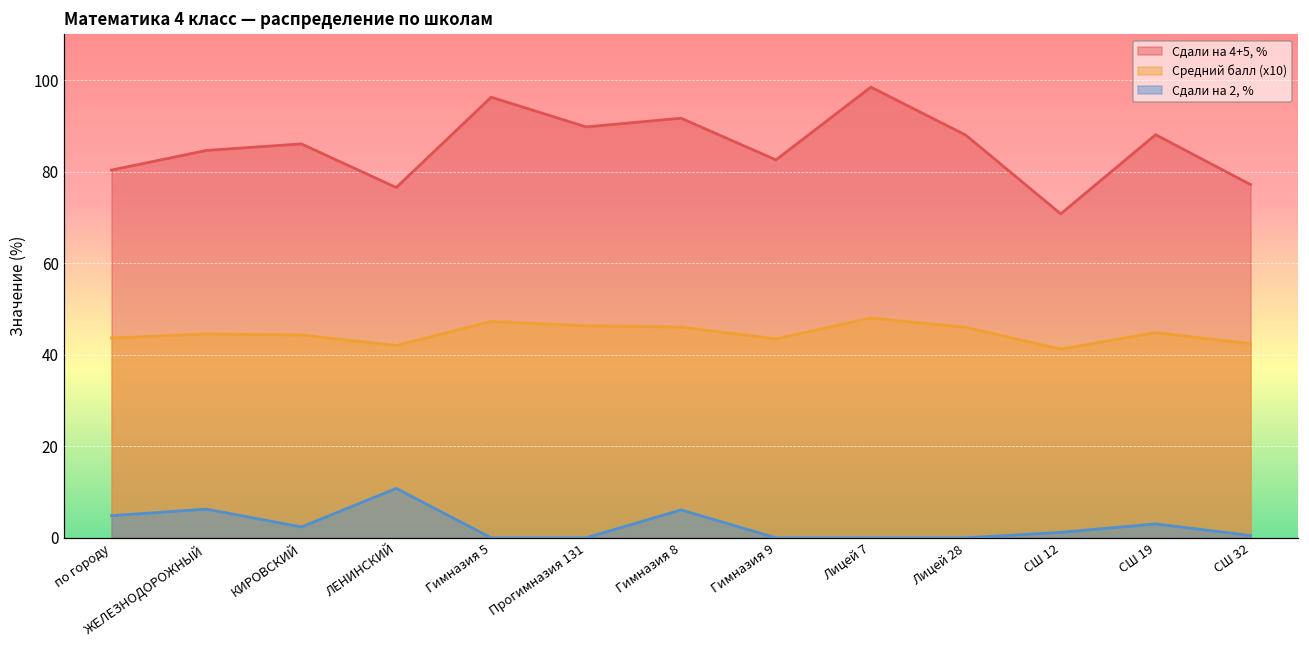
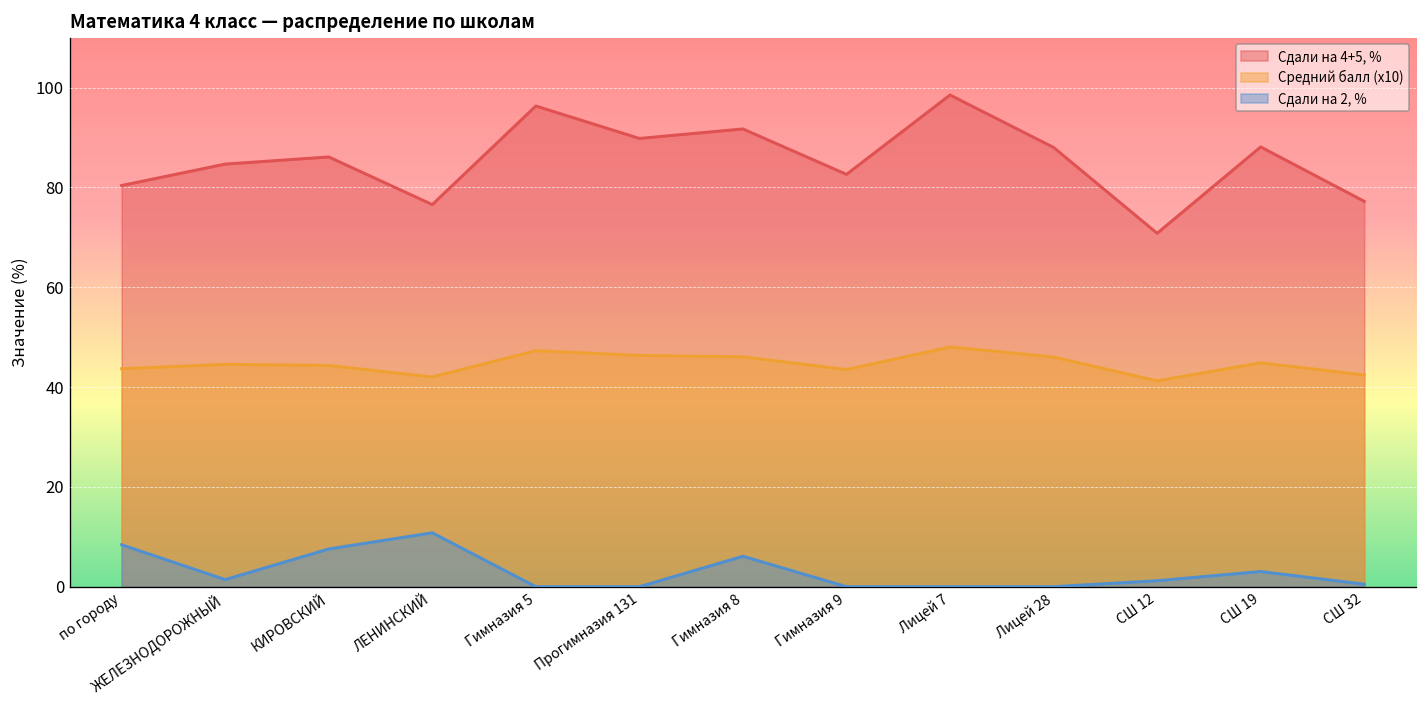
  {
    "Сдали на 2, %": {
-     "по городу": 5,
-     "ЖЕЛЕЗНОДОРОЖНЫЙ": 6,
-     "КИРОВСКИЙ": 2,
+     "по городу": 8,
+     "ЖЕЛЕЗНОДОРОЖНЫЙ": 1,
+     "КИРОВСКИЙ": 8,
      "ЛЕНИНСКИЙ": 11,
      "Гимназия 5": 0,
      "Прогимназия 131": 0,
      "Гимназия 8": 6,
      "Гимназия 9": 0,
      "Лицей 7": 0,
      "Лицей 28": 0,
      "СШ 12": 1,
      "СШ 19": 3,
      "СШ 32": 1
    }
  }
